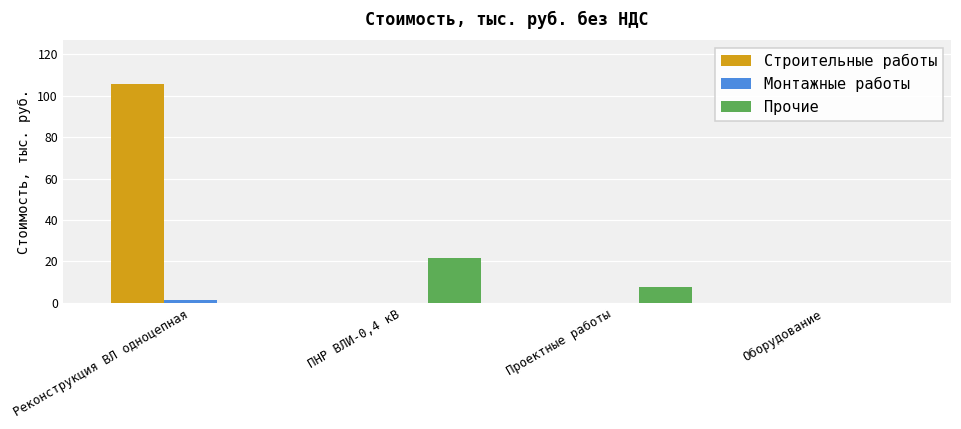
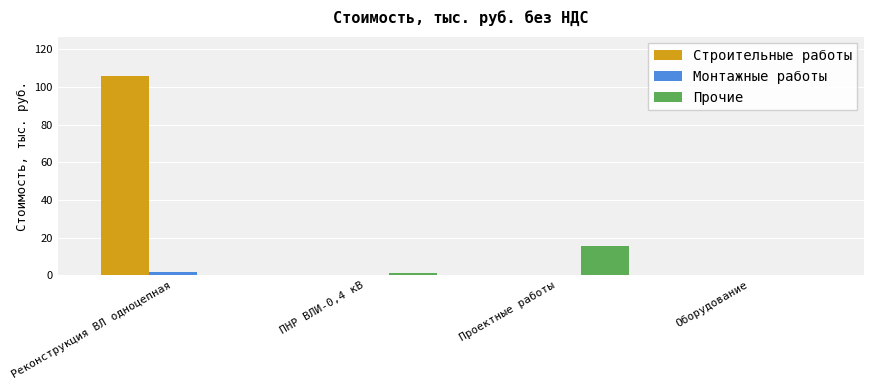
  {
    "Строительные работы": {
      "Реконструкция ВЛ одноцепная": 106,
      "ПНР ВЛИ-0,4 кВ": 0,
      "Проектные работы": 0,
      "Оборудование": 0
    },
    "Монтажные работы": {
      "Реконструкция ВЛ одноцепная": 2,
      "ПНР ВЛИ-0,4 кВ": 0,
      "Проектные работы": 0,
      "Оборудование": 0
    },
    "Прочие": {
      "Реконструкция ВЛ одноцепная": 0,
-     "ПНР ВЛИ-0,4 кВ": 22,
-     "Проектные работы": 8,
+     "ПНР ВЛИ-0,4 кВ": 1,
+     "Проектные работы": 16,
      "Оборудование": 0
    }
  }
